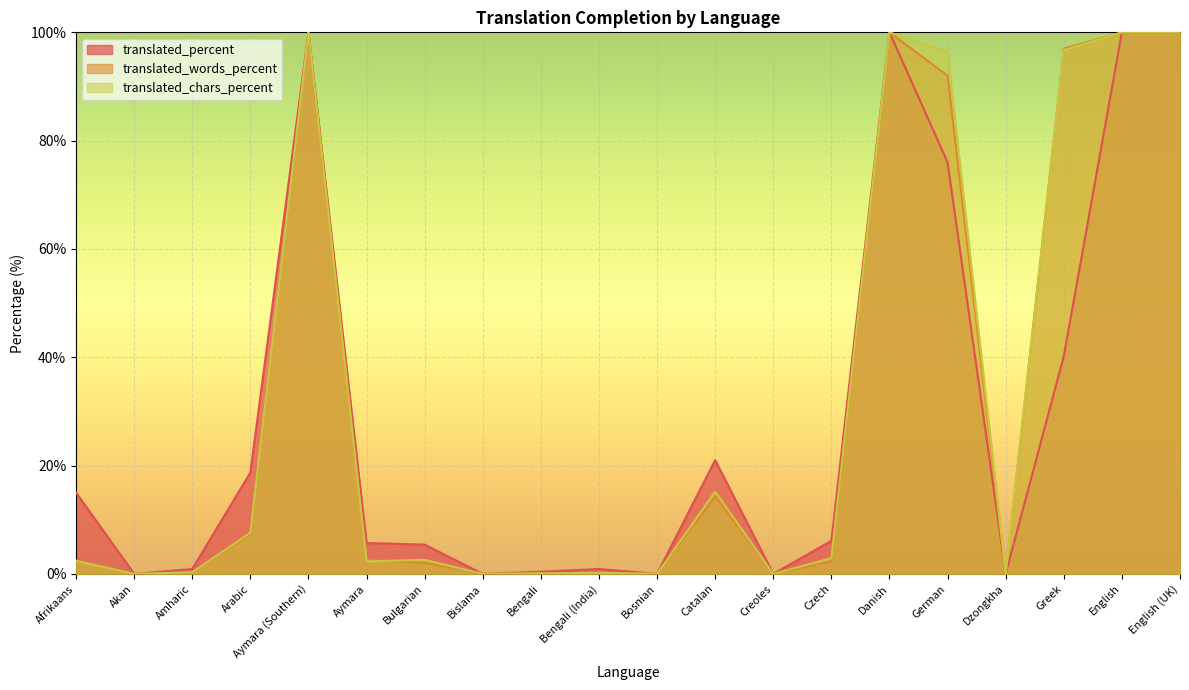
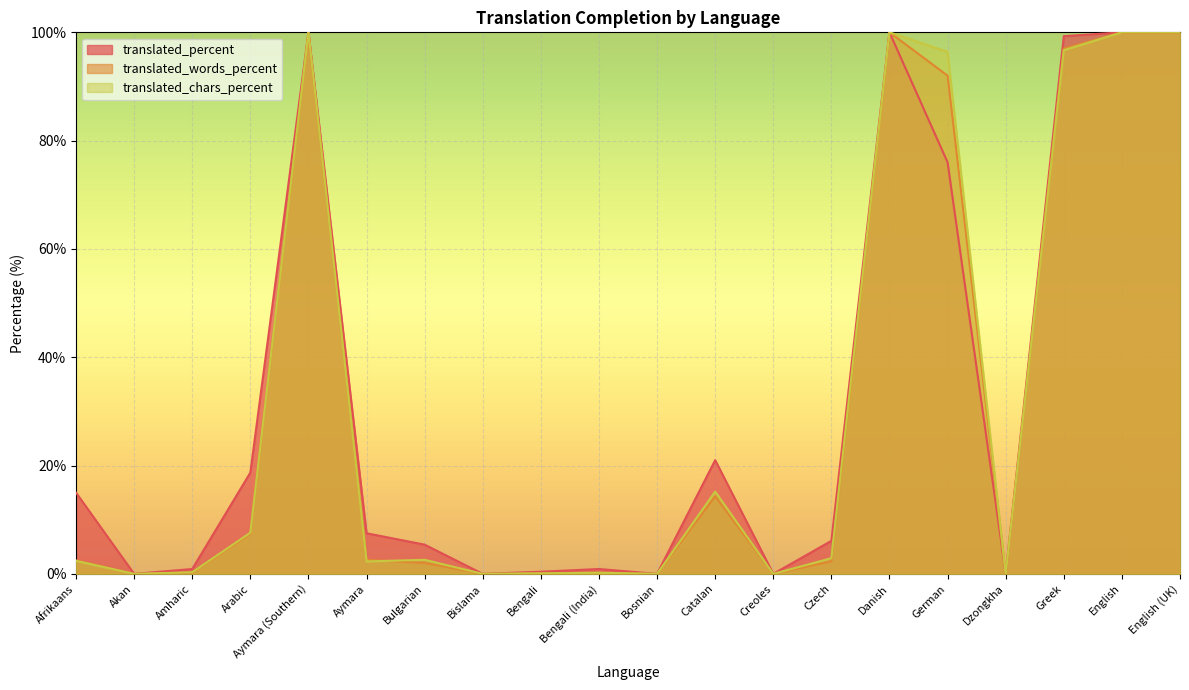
  {
    "translated_percent": {
      "Afrikaans": "15%",
      "Amharic": "1%",
      "Arabic": "19%",
-     "Aymara": "6%",
+     "Aymara": "8%",
      "Bulgarian": "5%",
      "Bengali (India)": "1%",
      "Catalan": "21%",
      "Czech": "6%",
      "German": "76%",
-     "Greek": "40%"
+     "Greek": "99%"
    },
    "translated_words_percent": {
      "Bulgarian": "2%",
      "Catalan": "14%",
      "Czech": "2%",
      "German": "92%"
    },
    "translated_chars_percent": {
      "Bulgarian": "3%",
      "Catalan": "15%",
      "Czech": "3%",
      "German": "96%"
    }
  }
